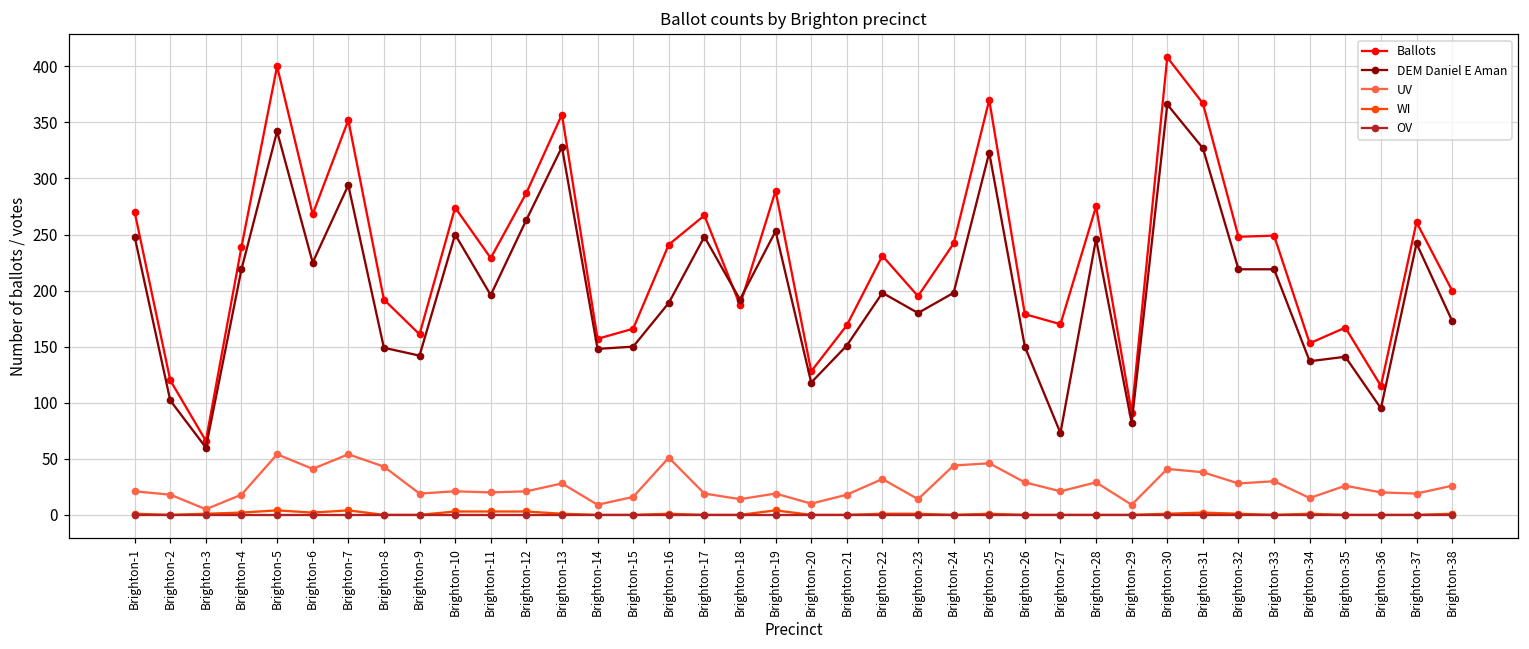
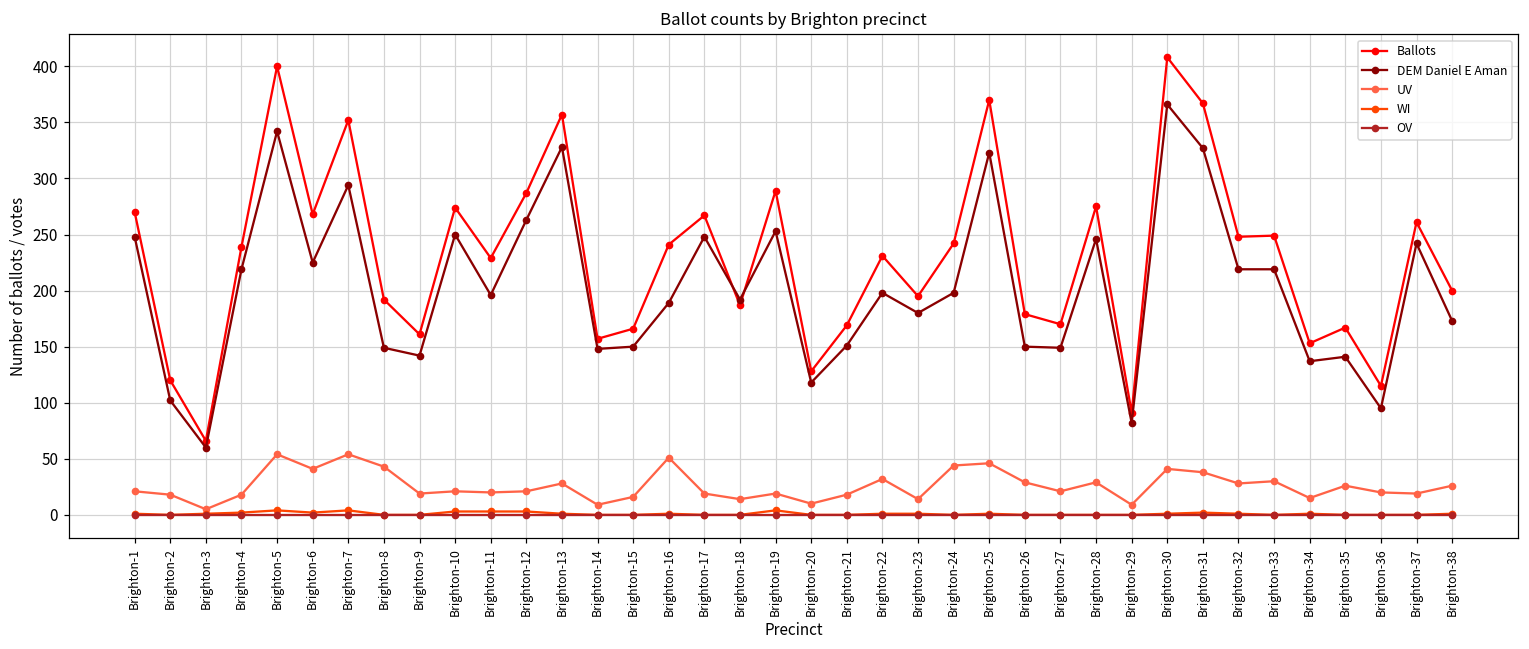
  {
    "Ballots": {
      "Brighton-1": 270,
      "Brighton-2": 120,
      "Brighton-3": 66,
      "Brighton-4": 239,
      "Brighton-5": 400,
      "Brighton-6": 268,
      "Brighton-7": 352,
      "Brighton-8": 192,
      "Brighton-9": 161,
      "Brighton-10": 274,
      "Brighton-11": 229,
      "Brighton-12": 287,
      "Brighton-13": 357,
      "Brighton-14": 157,
      "Brighton-15": 166,
      "Brighton-16": 241,
      "Brighton-17": 267,
      "Brighton-18": 187,
      "Brighton-19": 289,
      "Brighton-20": 128,
      "Brighton-21": 169,
      "Brighton-22": 231,
      "Brighton-23": 195,
      "Brighton-24": 242,
      "Brighton-25": 370,
      "Brighton-26": 179,
      "Brighton-27": 170,
      "Brighton-28": 275,
      "Brighton-29": 91,
      "Brighton-30": 408,
      "Brighton-31": 367,
      "Brighton-32": 248,
      "Brighton-33": 249,
      "Brighton-34": 153,
      "Brighton-35": 167,
      "Brighton-36": 115,
      "Brighton-37": 261,
      "Brighton-38": 200
    },
    "DEM Daniel E Aman": {
      "Brighton-1": 248,
      "Brighton-2": 102,
      "Brighton-3": 60,
      "Brighton-4": 219,
      "Brighton-5": 342,
      "Brighton-6": 225,
      "Brighton-7": 294,
      "Brighton-8": 149,
      "Brighton-9": 142,
      "Brighton-10": 250,
      "Brighton-11": 196,
      "Brighton-12": 263,
      "Brighton-13": 328,
      "Brighton-14": 148,
      "Brighton-15": 150,
      "Brighton-16": 189,
      "Brighton-17": 248,
      "Brighton-18": 192,
      "Brighton-19": 253,
      "Brighton-20": 118,
      "Brighton-21": 151,
      "Brighton-22": 198,
      "Brighton-23": 180,
      "Brighton-24": 198,
      "Brighton-25": 323,
      "Brighton-26": 150,
-     "Brighton-27": 73,
+     "Brighton-27": 149,
      "Brighton-28": 246,
      "Brighton-29": 82,
      "Brighton-30": 366,
      "Brighton-31": 327,
      "Brighton-32": 219,
      "Brighton-33": 219,
      "Brighton-34": 137,
      "Brighton-35": 141,
      "Brighton-36": 95,
      "Brighton-37": 242,
      "Brighton-38": 173
    },
    "UV": {
      "Brighton-1": 21,
      "Brighton-2": 18,
      "Brighton-3": 5,
      "Brighton-4": 18,
      "Brighton-5": 54,
      "Brighton-6": 41,
      "Brighton-7": 54,
      "Brighton-8": 43,
      "Brighton-9": 19,
      "Brighton-10": 21,
      "Brighton-11": 20,
      "Brighton-12": 21,
      "Brighton-13": 28,
      "Brighton-14": 9,
      "Brighton-15": 16,
      "Brighton-16": 51,
      "Brighton-17": 19,
      "Brighton-18": 14,
      "Brighton-19": 19,
      "Brighton-20": 10,
      "Brighton-21": 18,
      "Brighton-22": 32,
      "Brighton-23": 14,
      "Brighton-24": 44,
      "Brighton-25": 46,
      "Brighton-26": 29,
      "Brighton-27": 21,
      "Brighton-28": 29,
      "Brighton-29": 9,
      "Brighton-30": 41,
      "Brighton-31": 38,
      "Brighton-32": 28,
      "Brighton-33": 30,
      "Brighton-34": 15,
      "Brighton-35": 26,
      "Brighton-36": 20,
      "Brighton-37": 19,
      "Brighton-38": 26
    },
    "WI": {
      "Brighton-5": 4,
      "Brighton-7": 4,
      "Brighton-10": 3,
      "Brighton-11": 3,
      "Brighton-12": 3,
      "Brighton-19": 4
    },
    "OV": {
      "Brighton-5": 0,
      "Brighton-7": 0,
      "Brighton-10": 0,
      "Brighton-11": 0,
      "Brighton-12": 0,
      "Brighton-19": 0
    }
  }
